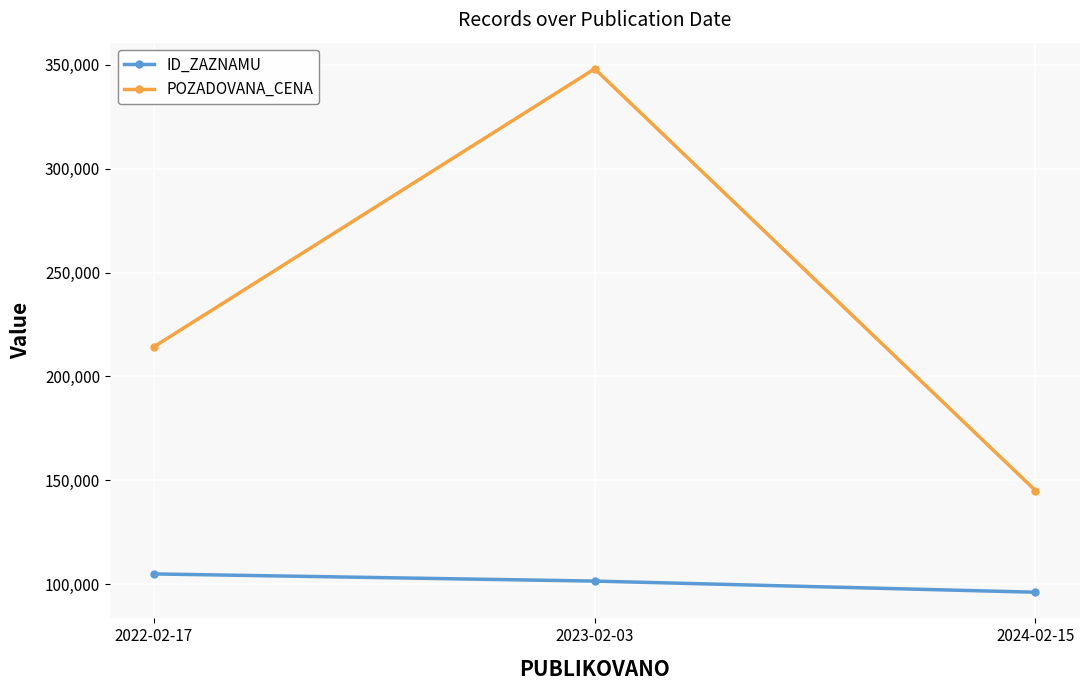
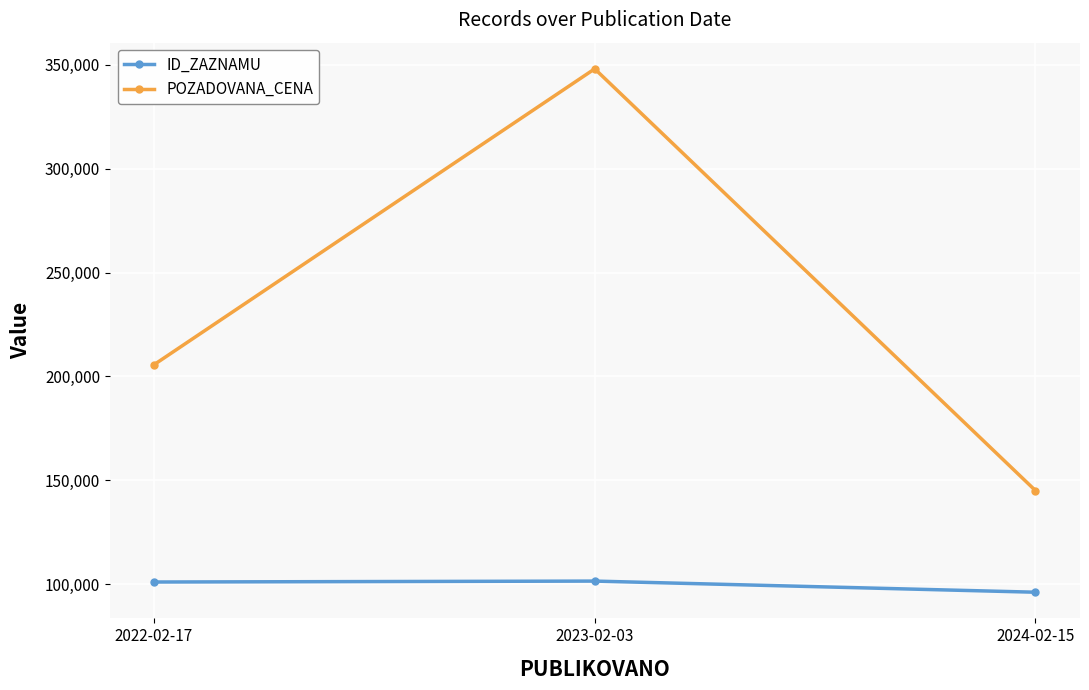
  {
    "ID_ZAZNAMU": {
-     "2022-02-17": "105,000",
+     "2022-02-17": "101,000",
      "2023-02-03": "102,000",
      "2024-02-15": "96,000"
    },
    "POZADOVANA_CENA": {
-     "2022-02-17": "214,000",
+     "2022-02-17": "206,000",
      "2023-02-03": "348,000",
      "2024-02-15": "145,000"
    }
  }
